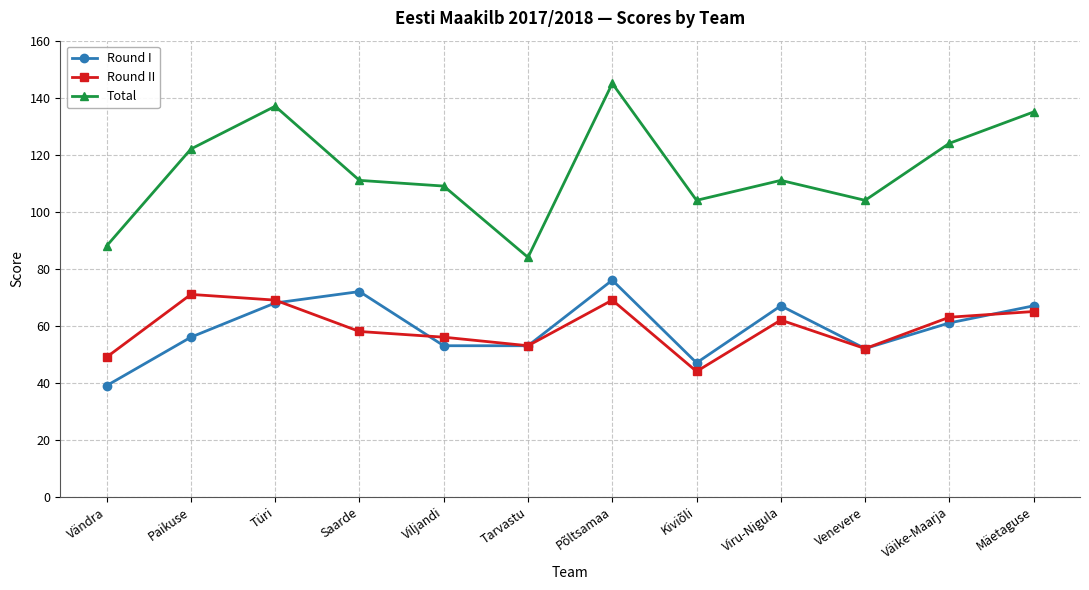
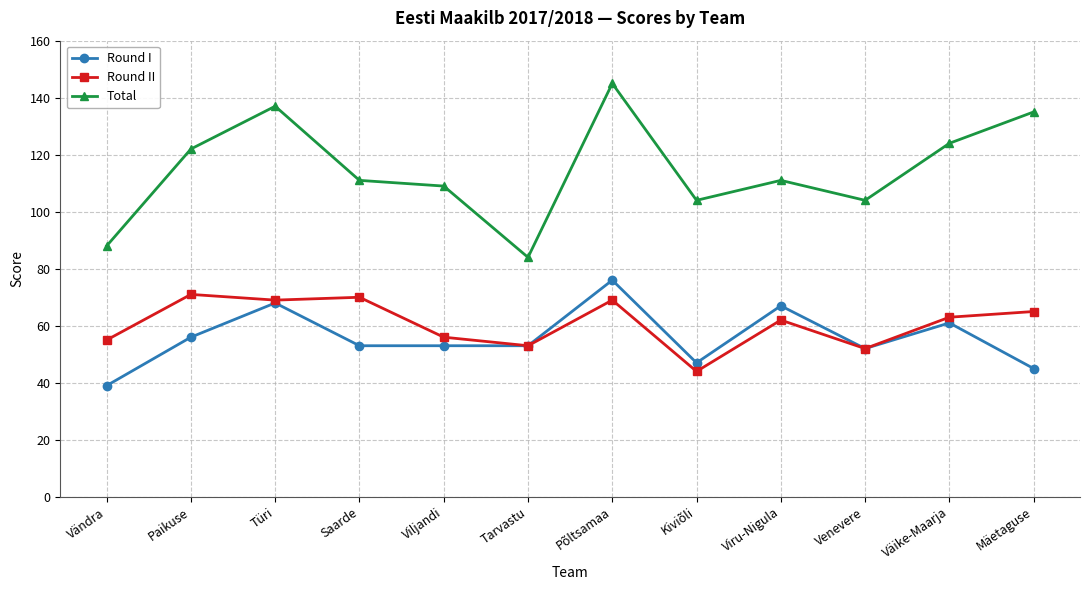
  {
    "Round I": {
      "Vändra": 39,
      "Paikuse": 56,
      "Türi": 68,
-     "Saarde": 72,
+     "Saarde": 53,
      "Viljandi": 53,
      "Põltsamaa": 76,
      "Kiviõli": 47,
      "Viru-Nigula": 67,
      "Väike-Maarja": 61,
-     "Mäetaguse": 67
+     "Mäetaguse": 45
    },
    "Round II": {
-     "Vändra": 49,
+     "Vändra": 55,
      "Paikuse": 71,
      "Türi": 69,
-     "Saarde": 58,
+     "Saarde": 70,
      "Viljandi": 56,
      "Põltsamaa": 69,
      "Kiviõli": 44,
      "Viru-Nigula": 62,
      "Väike-Maarja": 63,
      "Mäetaguse": 65
    },
    "Total": {
      "Vändra": 88,
      "Paikuse": 122,
      "Türi": 137,
      "Saarde": 111,
      "Viljandi": 109,
      "Tarvastu": 84,
      "Põltsamaa": 145,
      "Kiviõli": 104,
      "Viru-Nigula": 111,
      "Venevere": 104,
      "Väike-Maarja": 124,
      "Mäetaguse": 135
    }
  }
